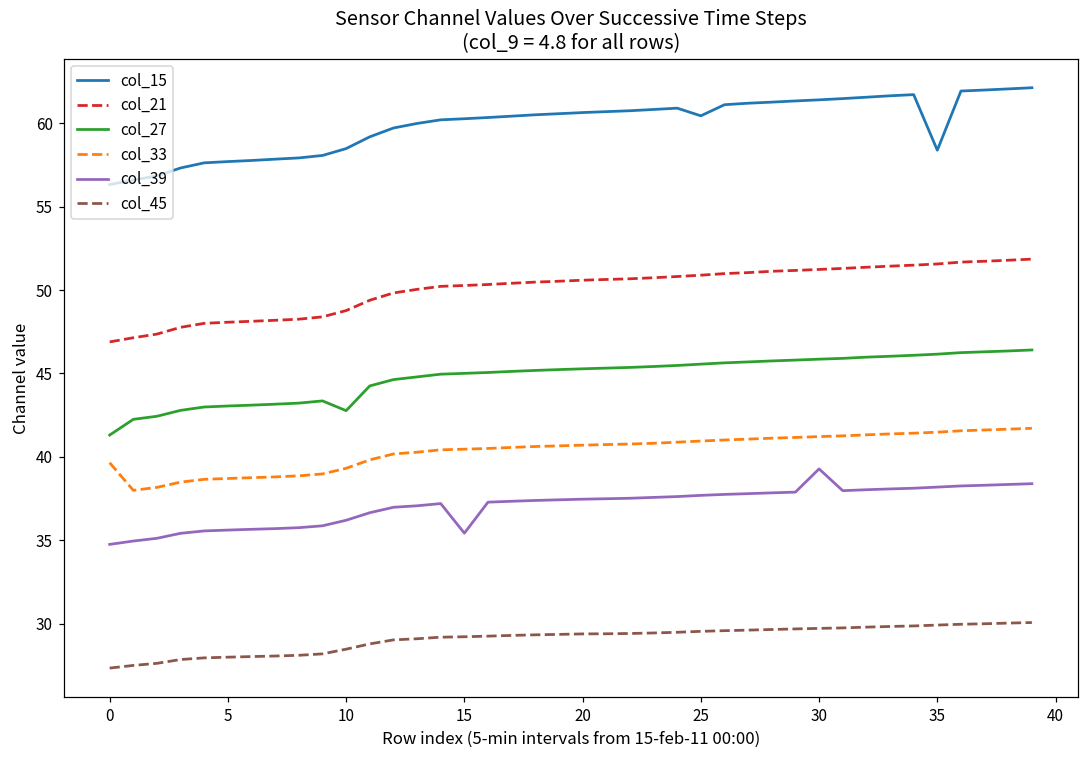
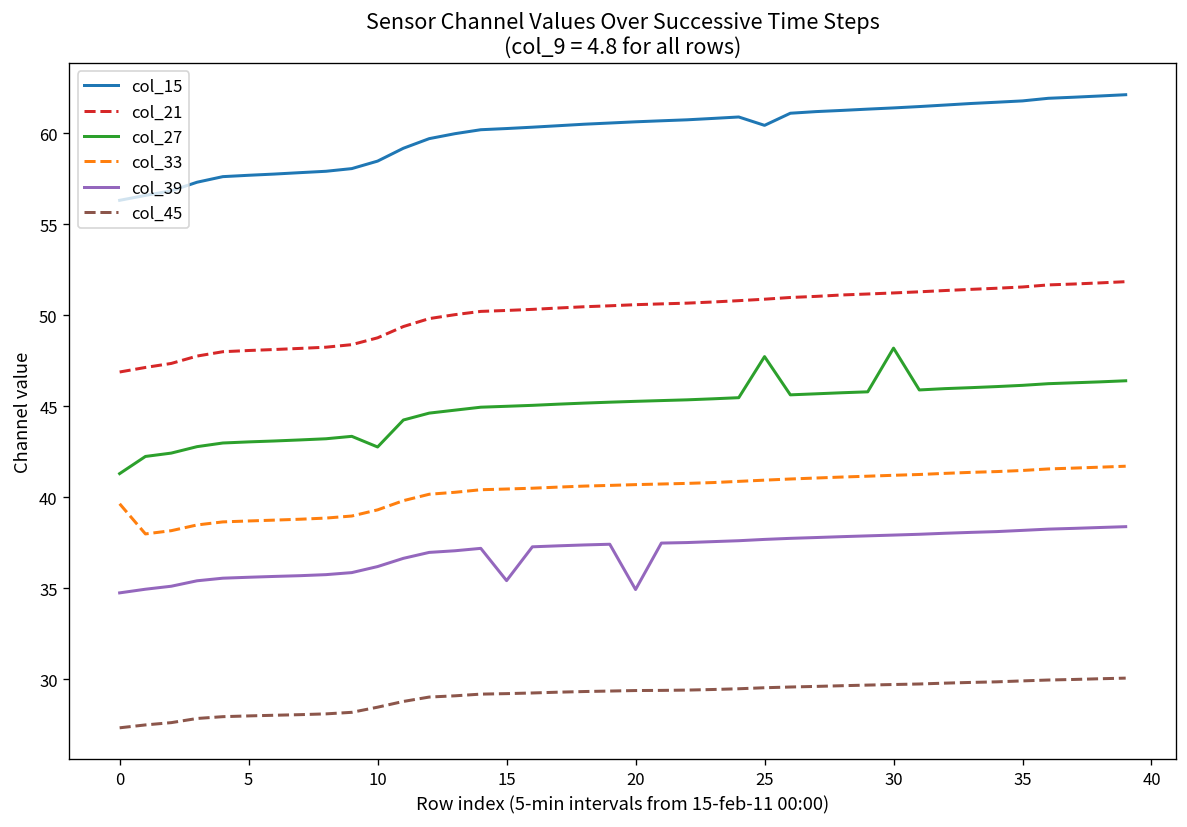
  {
    "col_15": {
      "5": 57.7,
      "10": 58.5,
      "15": 60.3,
      "20": 60.6,
      "25": 60.4,
      "30": 61.4,
-     "35": 58.4
+     "35": 61.8
    },
    "col_21": {
      "0": 46.9,
      "5": 48.1,
      "10": 48.8,
      "15": 50.3,
      "20": 50.6,
      "25": 50.9,
      "30": 51.2,
      "35": 51.6
    },
    "col_27": {
      "0": 41.3,
      "5": 43.0,
      "10": 42.8,
      "15": 45.0,
      "20": 45.3,
-     "25": 45.6,
-     "30": 45.9,
+     "25": 47.7,
+     "30": 48.2,
      "35": 46.2
    },
    "col_33": {
      "0": 39.6,
      "5": 38.7,
      "10": 39.3,
      "15": 40.5,
      "20": 40.7,
      "25": 40.9,
      "30": 41.2,
      "35": 41.5
    },
    "col_39": {
      "0": 34.8,
      "5": 35.6,
      "10": 36.2,
      "15": 35.4,
-     "20": 37.5,
+     "20": 34.9,
      "25": 37.7,
-     "30": 39.3,
+     "30": 37.9,
      "35": 38.2
    },
    "col_45": {
      "0": 27.3,
      "5": 28.0,
      "10": 28.5,
      "15": 29.2,
      "20": 29.4,
      "25": 29.5,
      "30": 29.7,
      "35": 29.9
    }
  }
